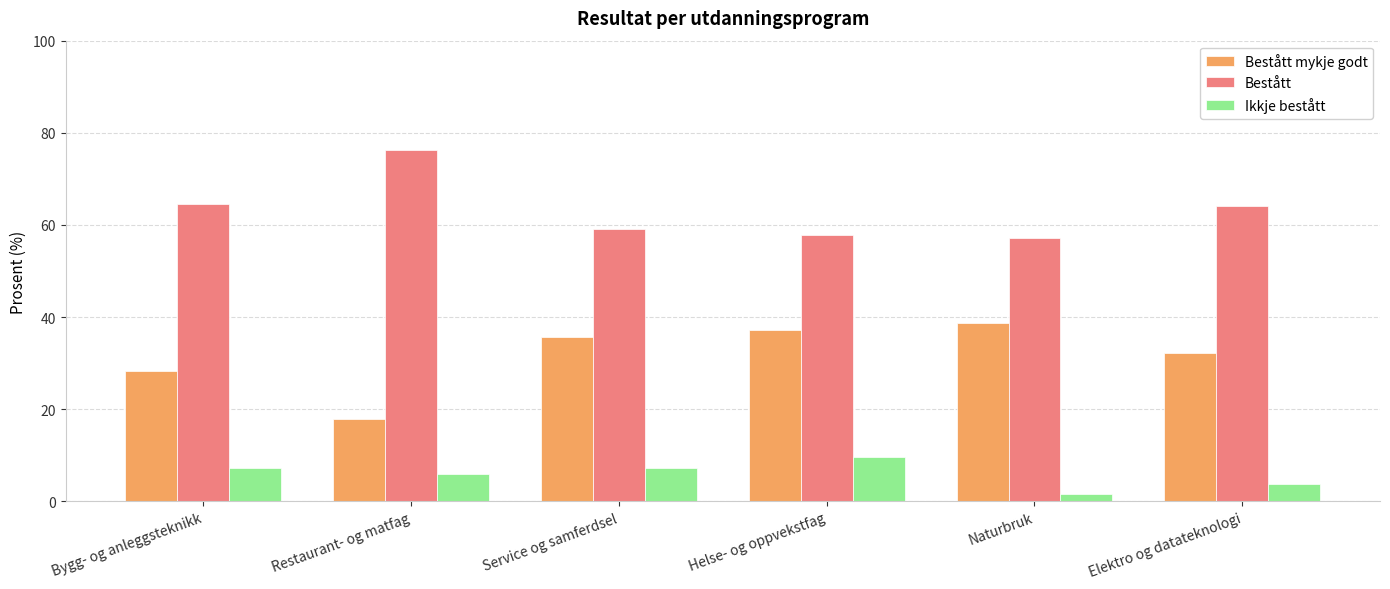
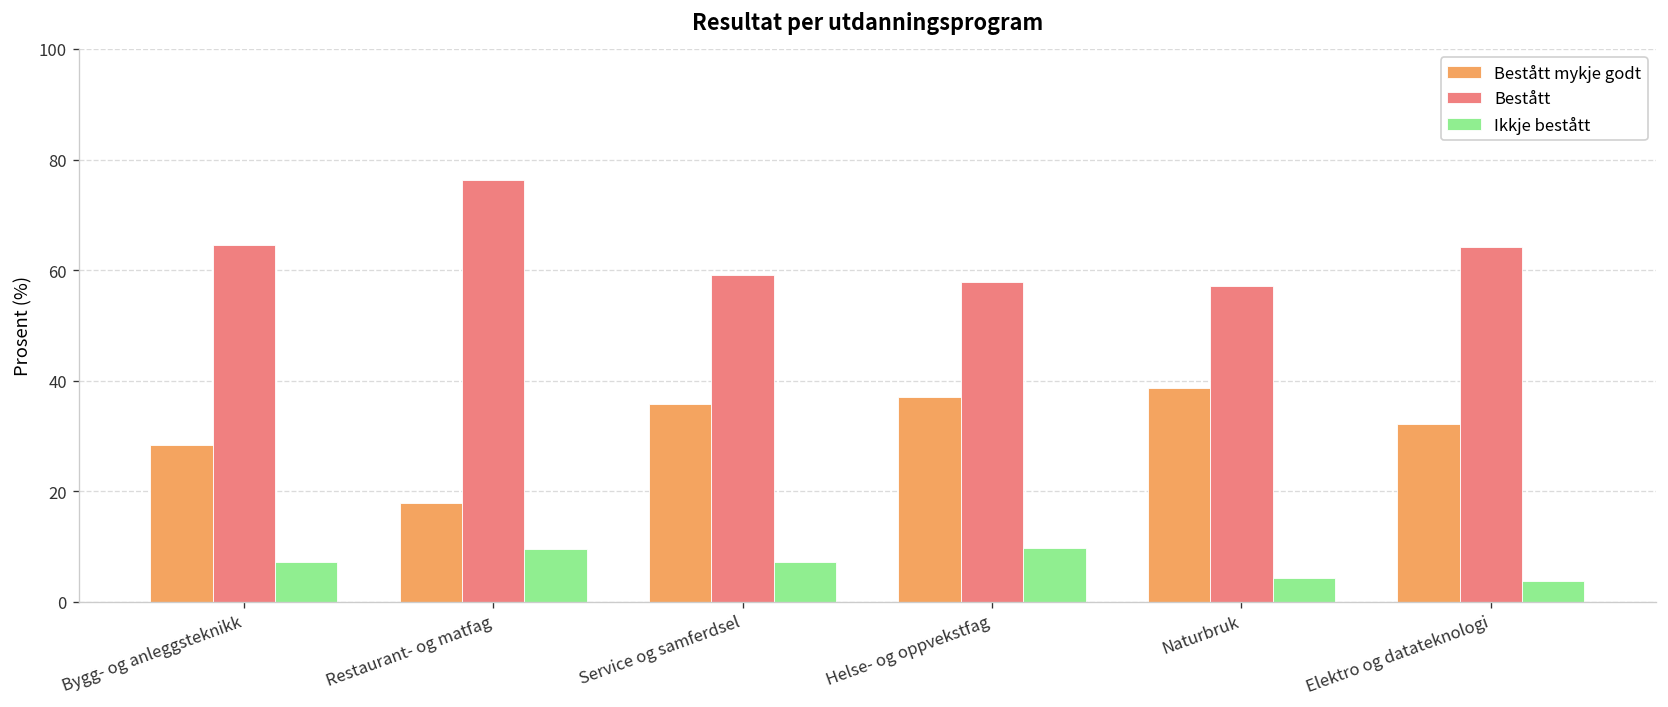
  {
    "Ikkje bestått": {
      "Bygg- og anleggsteknikk": 7,
-     "Restaurant- og matfag": 6,
+     "Restaurant- og matfag": 10,
      "Service og samferdsel": 7,
      "Helse- og oppvekstfag": 10,
-     "Naturbruk": 2,
+     "Naturbruk": 4,
      "Elektro og datateknologi": 4
    }
  }
